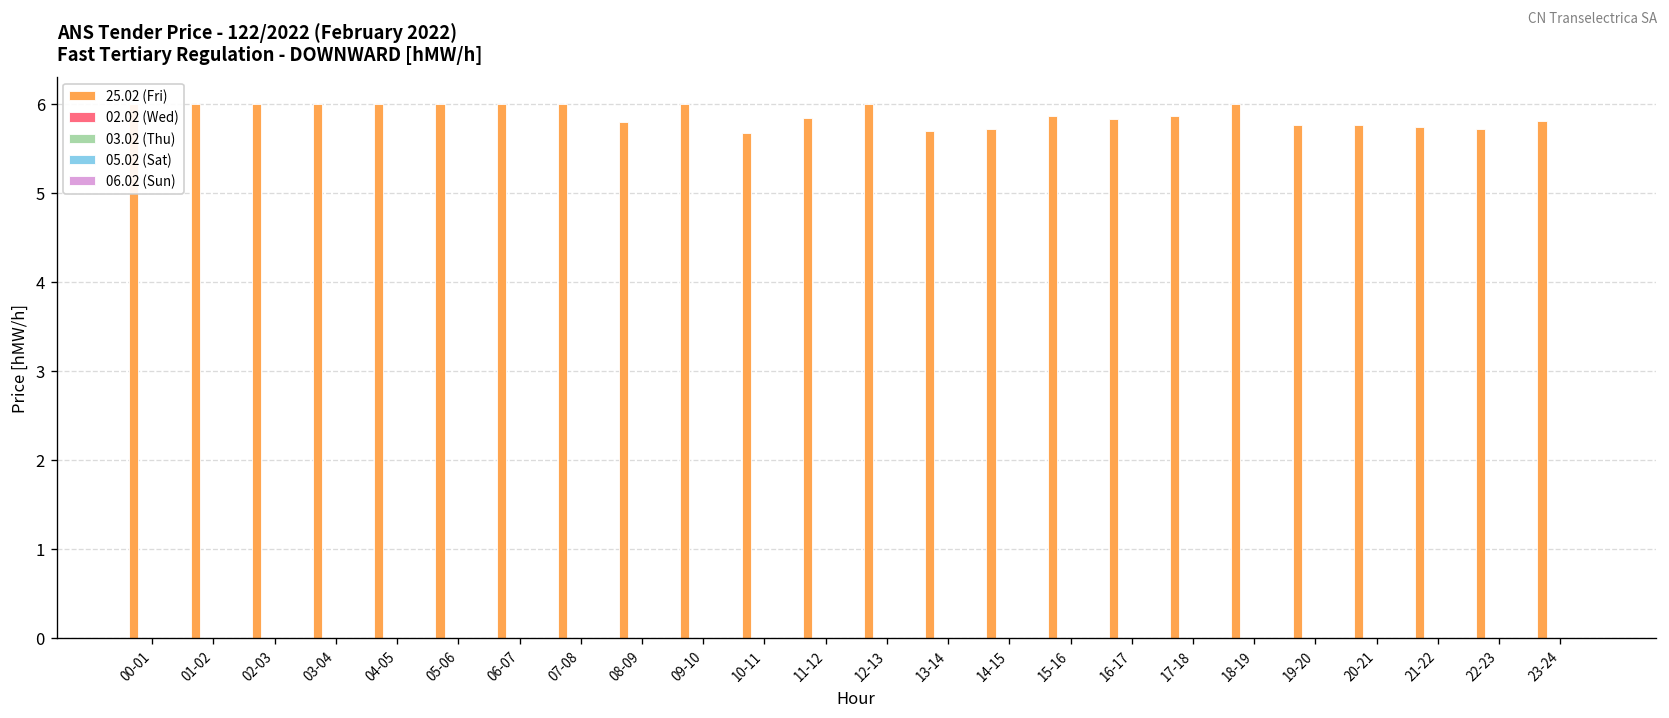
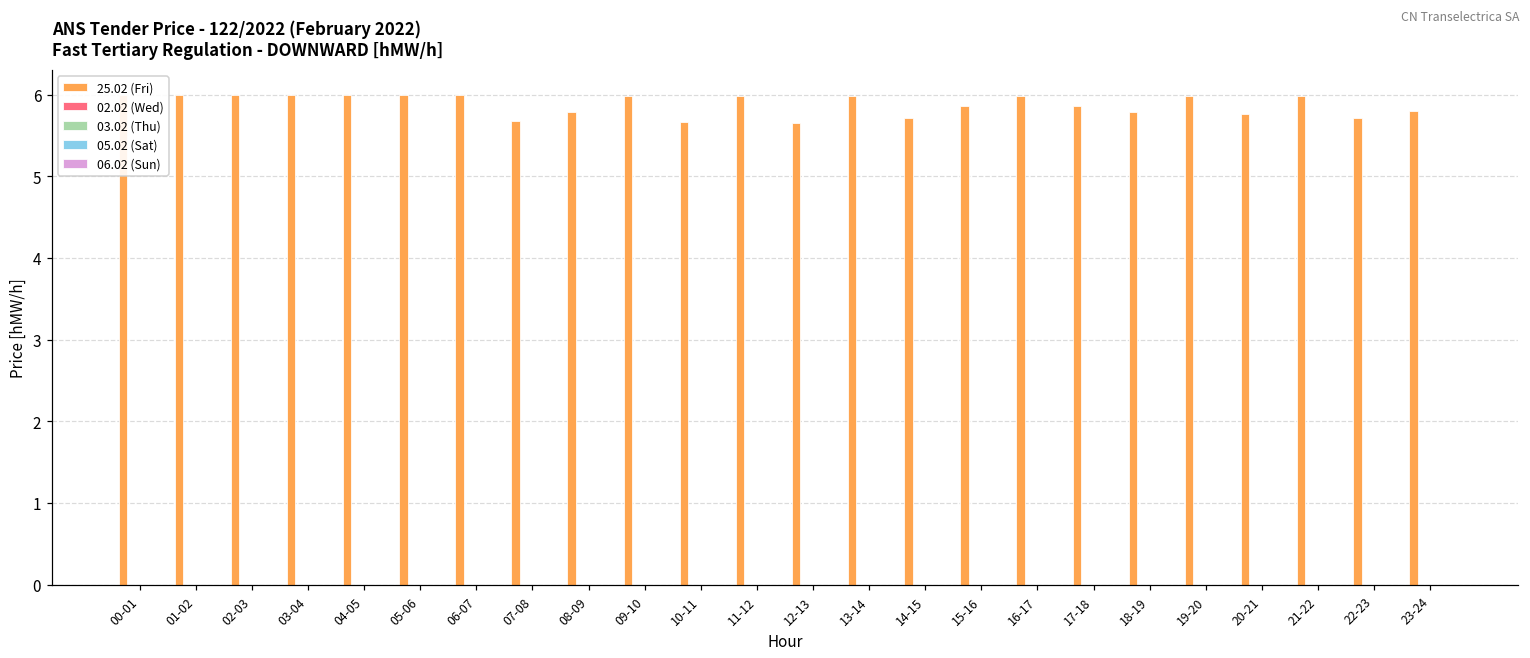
  {
    "25.02 (Fri)": {
      "01-02": 6.0,
      "02-03": 6.0,
      "03-04": 6.0,
      "04-05": 6.0,
      "05-06": 6.0,
      "06-07": 6.0,
-     "07-08": 6.0,
+     "07-08": 5.7,
      "08-09": 5.8,
      "09-10": 6.0,
      "10-11": 5.7,
-     "11-12": 5.8,
-     "12-13": 6.0,
-     "13-14": 5.7,
+     "11-12": 6.0,
+     "12-13": 5.7,
+     "13-14": 6.0,
      "14-15": 5.7,
      "15-16": 5.9,
-     "16-17": 5.8,
+     "16-17": 6.0,
      "17-18": 5.9,
-     "18-19": 6.0,
-     "19-20": 5.8,
+     "18-19": 5.8,
+     "19-20": 6.0,
      "20-21": 5.8,
-     "21-22": 5.7,
+     "21-22": 6.0,
      "22-23": 5.7,
      "23-24": 5.8
    },
    "02.02 (Wed)": {
      "00-01": 0.0,
      "01-02": 0.0,
      "02-03": 0.0,
      "03-04": 0.0,
      "04-05": 0.0,
      "05-06": 0.0,
      "06-07": 0.0,
      "07-08": 0.0,
      "08-09": 0.0,
      "09-10": 0.0,
      "10-11": 0.0,
      "11-12": 0.0,
      "12-13": 0.0,
      "13-14": 0.0,
      "14-15": 0.0,
      "15-16": 0.0,
      "16-17": 0.0,
      "17-18": 0.0,
      "18-19": 0.0,
      "19-20": 0.0,
      "20-21": 0.0,
      "21-22": 0.0,
      "22-23": 0.0,
      "23-24": 0.0
    },
    "03.02 (Thu)": {
      "00-01": 0.0,
      "01-02": 0.0,
      "02-03": 0.0,
      "03-04": 0.0,
      "04-05": 0.0,
      "05-06": 0.0,
      "06-07": 0.0,
      "07-08": 0.0,
      "08-09": 0.0,
      "09-10": 0.0,
      "10-11": 0.0,
      "11-12": 0.0,
      "12-13": 0.0,
      "13-14": 0.0,
      "14-15": 0.0,
      "15-16": 0.0,
      "16-17": 0.0,
      "17-18": 0.0,
      "18-19": 0.0,
      "19-20": 0.0,
      "20-21": 0.0,
      "21-22": 0.0,
      "22-23": 0.0,
      "23-24": 0.0
    },
    "05.02 (Sat)": {
      "00-01": 0.0,
      "01-02": 0.0,
      "02-03": 0.0,
      "03-04": 0.0,
      "04-05": 0.0,
      "05-06": 0.0,
      "06-07": 0.0,
      "07-08": 0.0,
      "08-09": 0.0,
      "09-10": 0.0,
      "10-11": 0.0,
      "11-12": 0.0,
      "12-13": 0.0,
      "13-14": 0.0,
      "14-15": 0.0,
      "15-16": 0.0,
      "16-17": 0.0,
      "17-18": 0.0,
      "18-19": 0.0,
      "19-20": 0.0,
      "20-21": 0.0,
      "21-22": 0.0,
      "22-23": 0.0,
      "23-24": 0.0
    },
    "06.02 (Sun)": {
      "00-01": 0.0,
      "01-02": 0.0,
      "02-03": 0.0,
      "03-04": 0.0,
      "04-05": 0.0,
      "05-06": 0.0,
      "06-07": 0.0,
      "07-08": 0.0,
      "08-09": 0.0,
      "09-10": 0.0,
      "10-11": 0.0,
      "11-12": 0.0,
      "12-13": 0.0,
      "13-14": 0.0,
      "14-15": 0.0,
      "15-16": 0.0,
      "16-17": 0.0,
      "17-18": 0.0,
      "18-19": 0.0,
      "19-20": 0.0,
      "20-21": 0.0,
      "21-22": 0.0,
      "22-23": 0.0,
      "23-24": 0.0
    }
  }
